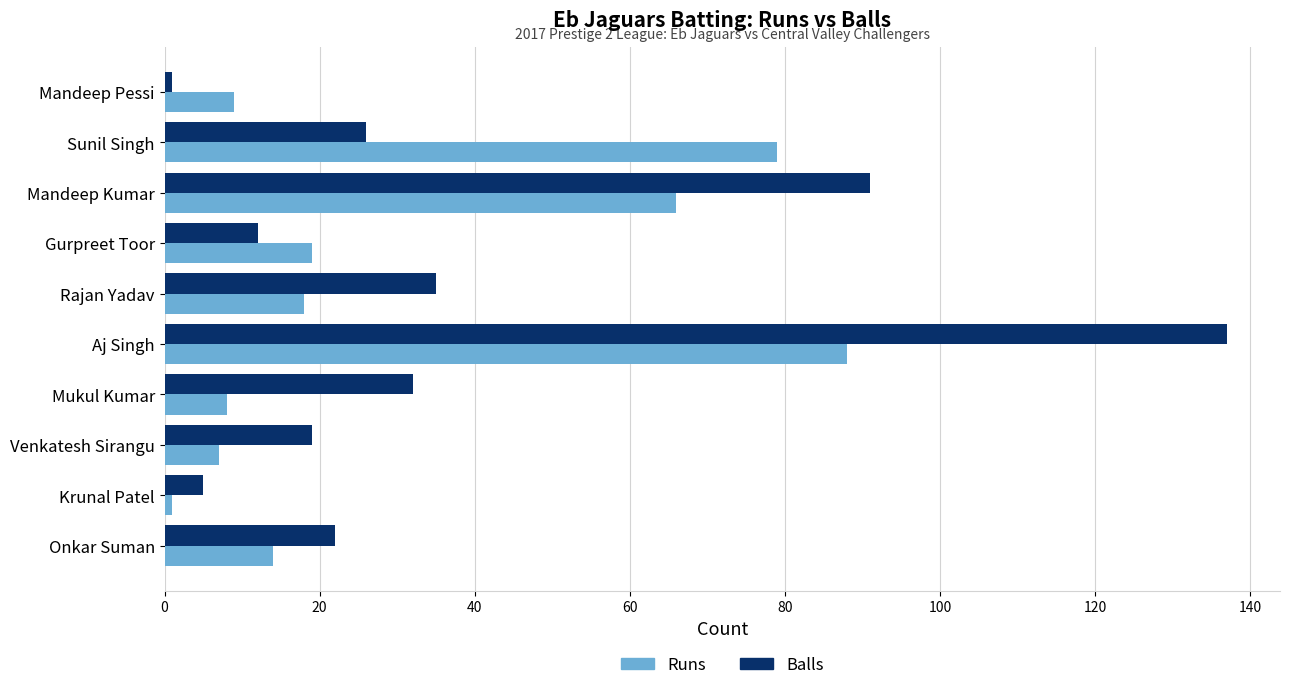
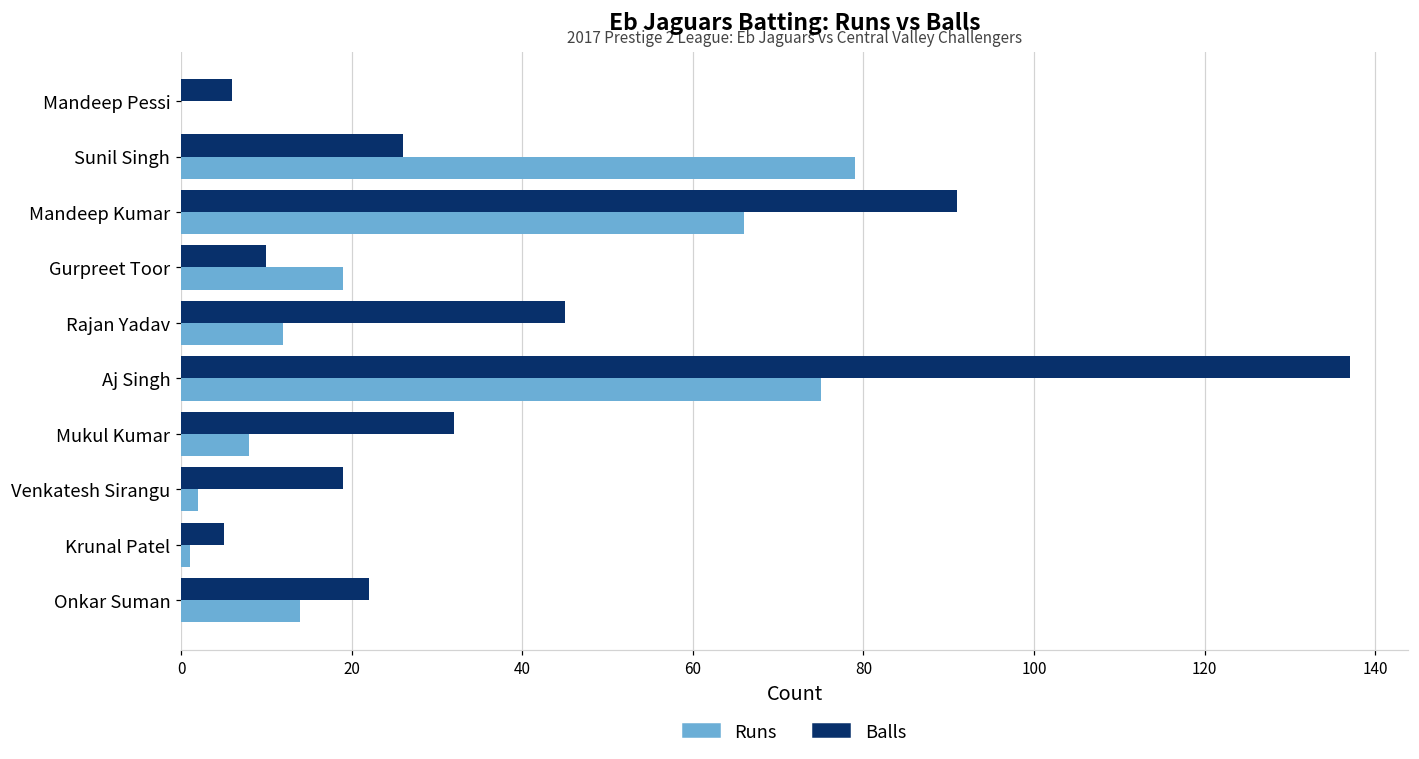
  {
    "Balls": {
-     "Mandeep Pessi": 1,
+     "Mandeep Pessi": 6,
      "Sunil Singh": 26,
      "Mandeep Kumar": 91,
-     "Gurpreet Toor": 12,
-     "Rajan Yadav": 35,
+     "Gurpreet Toor": 10,
+     "Rajan Yadav": 45,
      "Aj Singh": 137,
      "Mukul Kumar": 32,
      "Venkatesh Sirangu": 19,
      "Krunal Patel": 5,
      "Onkar Suman": 22
    },
    "Runs": {
-     "Mandeep Pessi": 9,
+     "Mandeep Pessi": 0,
      "Sunil Singh": 79,
      "Mandeep Kumar": 66,
      "Gurpreet Toor": 19,
-     "Rajan Yadav": 18,
-     "Aj Singh": 88,
+     "Rajan Yadav": 12,
+     "Aj Singh": 75,
      "Mukul Kumar": 8,
-     "Venkatesh Sirangu": 7,
+     "Venkatesh Sirangu": 2,
      "Krunal Patel": 1,
      "Onkar Suman": 14
    }
  }
